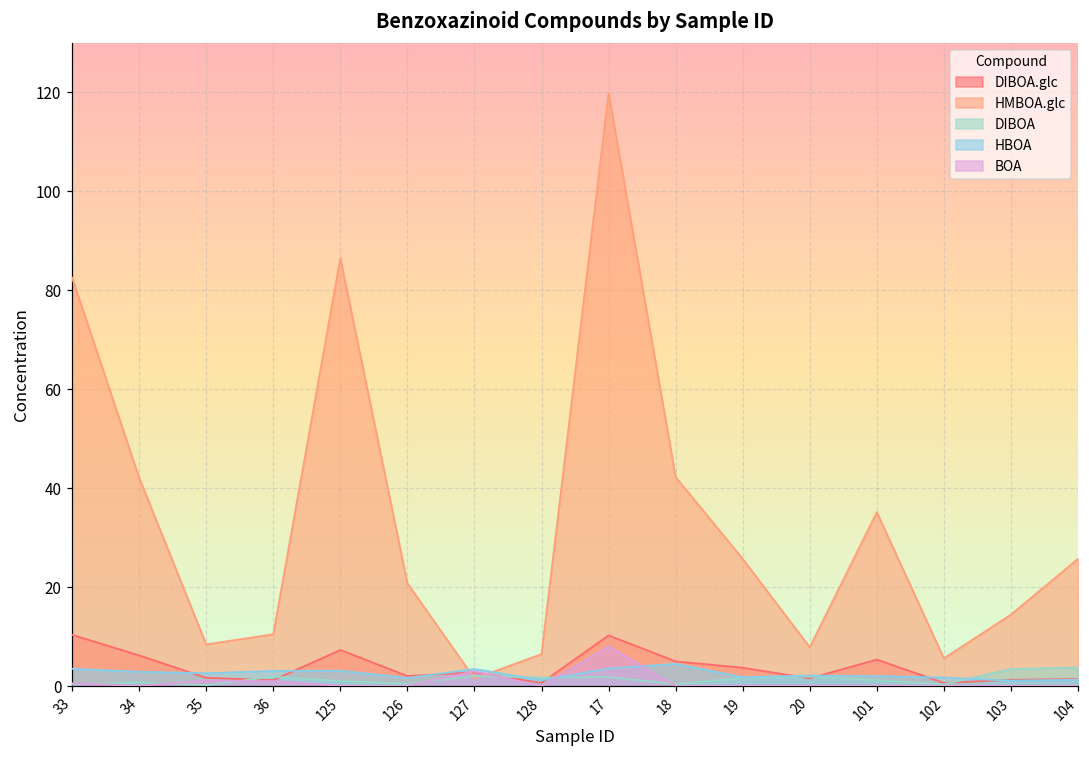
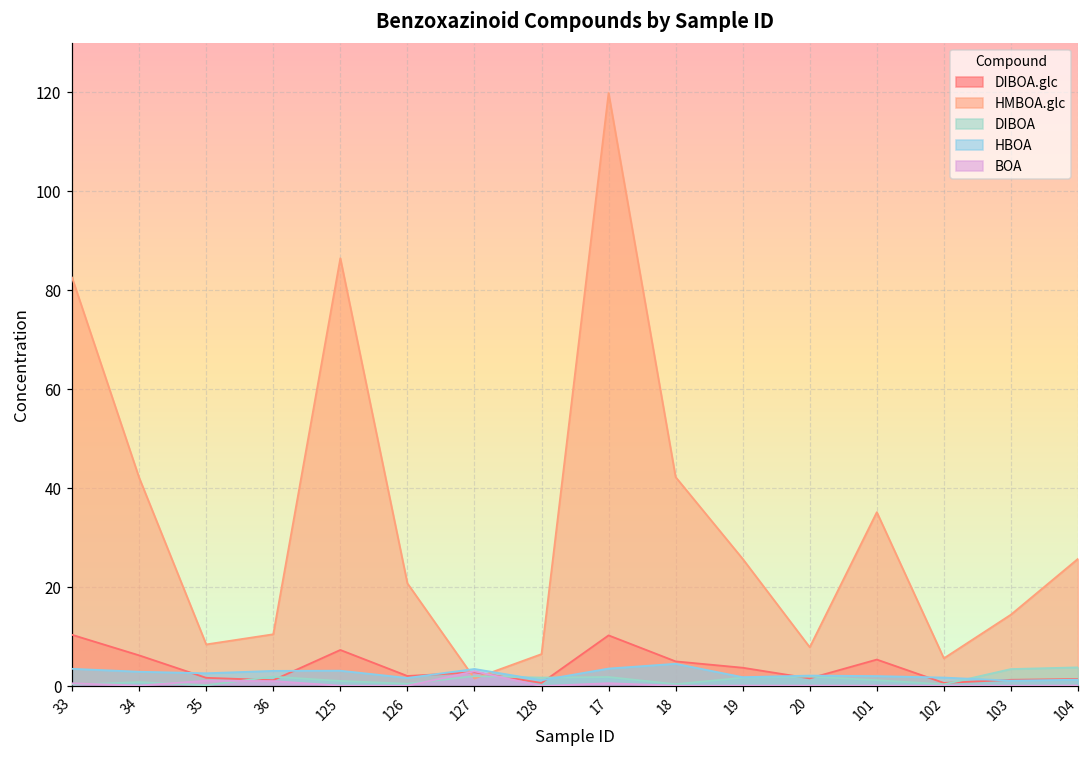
  {
    "BOA": {
      "34": 0,
      "35": 1,
      "125": 0,
      "128": 0,
-     "17": 8,
+     "17": 1,
      "19": 0,
      "20": 0,
      "101": 0,
      "103": 0,
      "104": 0
    }
  }
